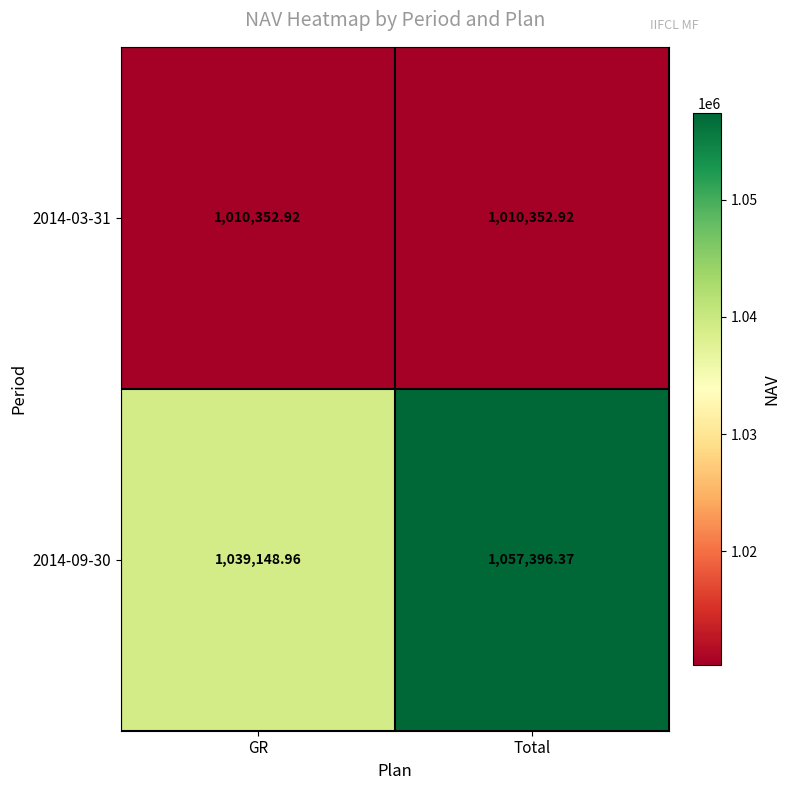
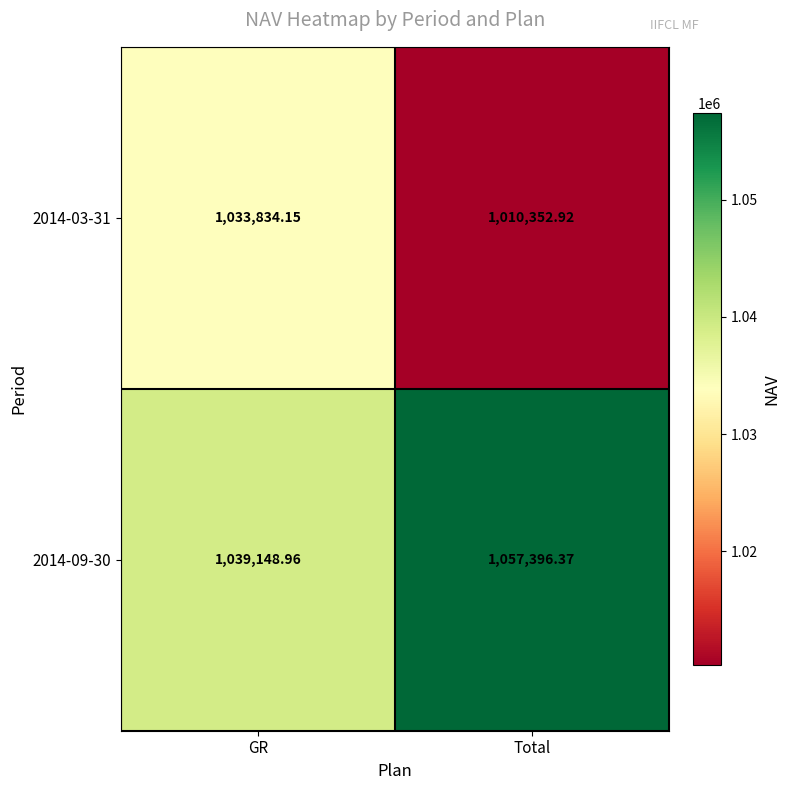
  {
    "2014-03-31": {
-     "GR": "1,010,352.92",
+     "GR": "1,033,834.15",
      "Total": "1,010,352.92"
    },
    "2014-09-30": {
      "GR": "1,039,148.96",
      "Total": "1,057,396.37"
    }
  }
